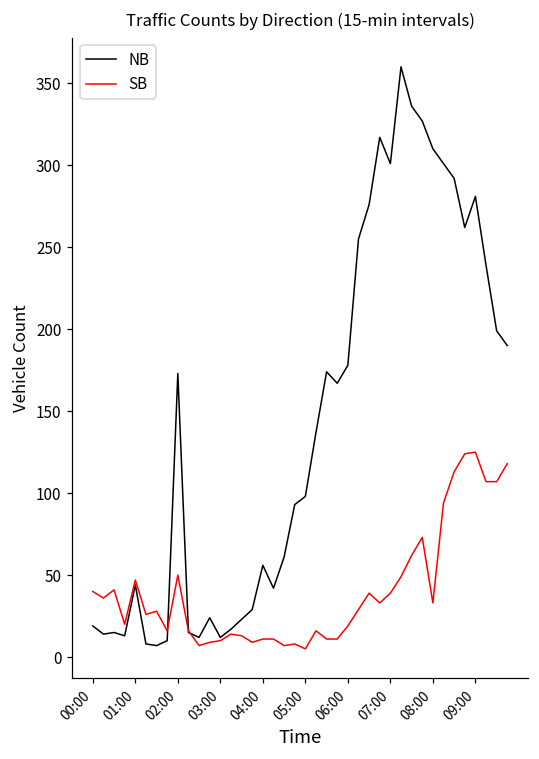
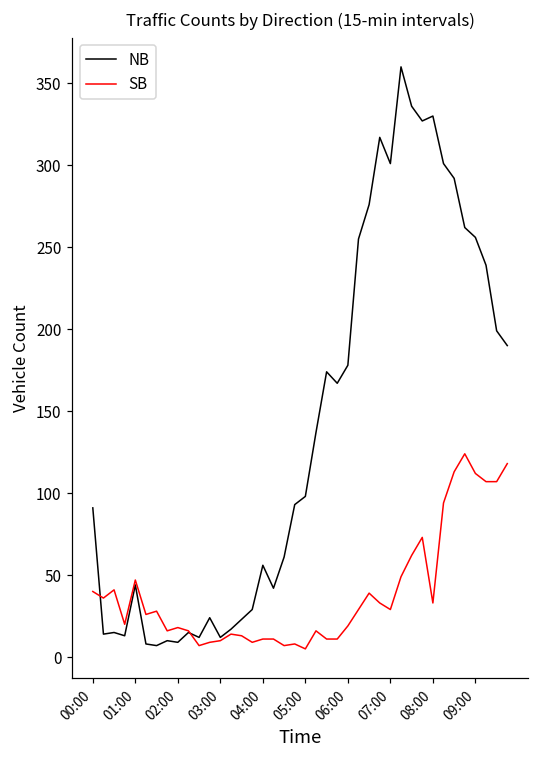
  {
    "NB": {
-     "00:00": 19,
+     "00:00": 91,
      "01:00": 44,
-     "02:00": 173,
+     "02:00": 9,
      "03:00": 12,
      "04:00": 56,
      "05:00": 98,
      "06:00": 178,
      "07:00": 301,
-     "08:00": 310,
-     "09:00": 281
+     "08:00": 330,
+     "09:00": 256
    },
    "SB": {
      "00:00": 40,
      "01:00": 47,
-     "02:00": 50,
+     "02:00": 18,
      "03:00": 10,
      "04:00": 11,
      "05:00": 5,
      "06:00": 19,
-     "07:00": 39,
+     "07:00": 29,
      "08:00": 33,
-     "09:00": 125
+     "09:00": 112
    }
  }
